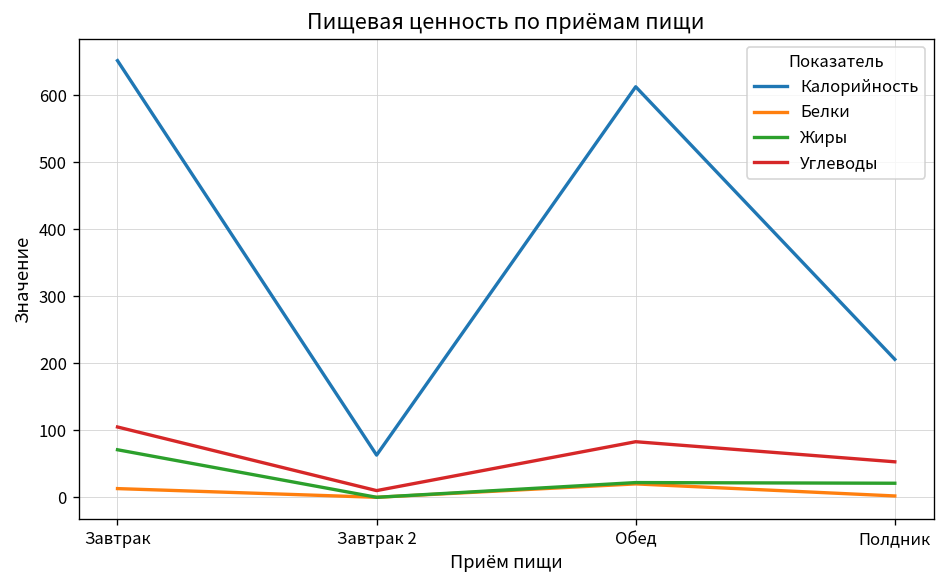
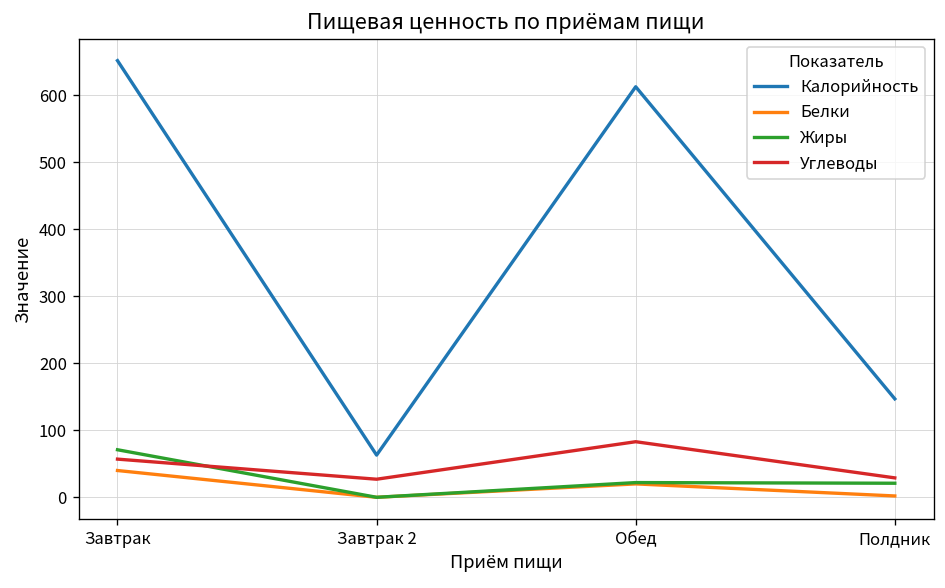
  {
    "Калорийность": {
      "Завтрак": 650,
      "Завтрак 2": 60,
      "Обед": 610,
-     "Полдник": 210
+     "Полдник": 150
    },
    "Белки": {
-     "Завтрак": 10,
+     "Завтрак": 40,
      "Полдник": 0
    },
    "Жиры": {
      "Завтрак": 70,
      "Полдник": 20
    },
    "Углеводы": {
-     "Завтрак": 110,
-     "Завтрак 2": 10,
+     "Завтрак": 60,
+     "Завтрак 2": 30,
      "Обед": 80,
-     "Полдник": 50
+     "Полдник": 30
    }
  }
